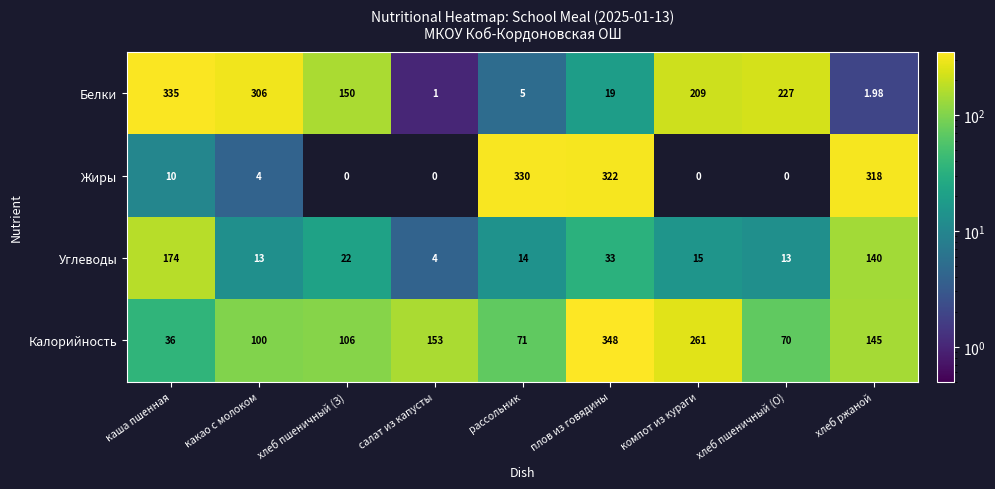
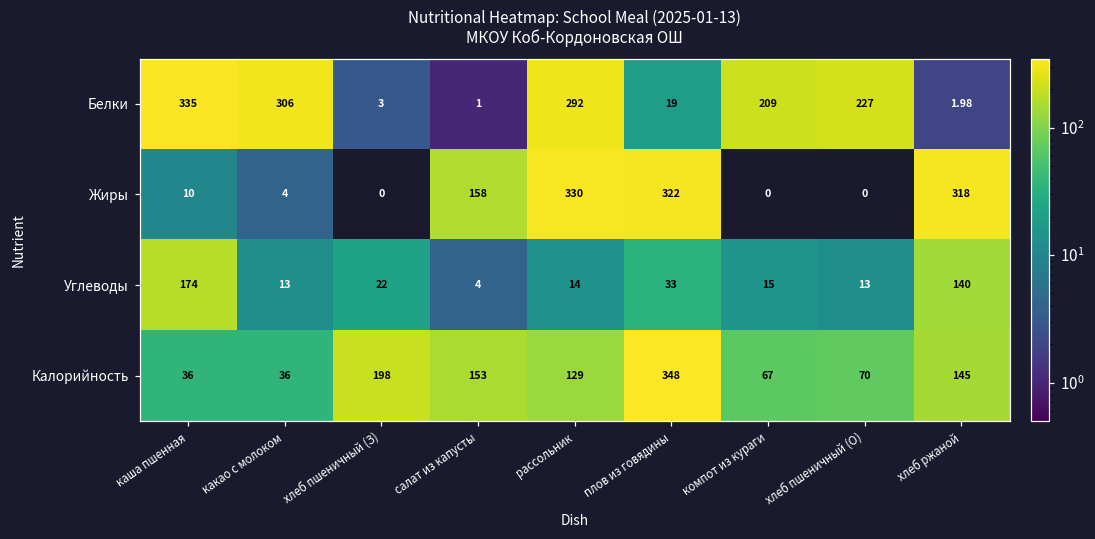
  {
    "Белки": {
      "каша пшенная": 335,
      "какао с молоком": 306,
-     "хлеб пшеничный (З)": 150,
+     "хлеб пшеничный (З)": 3,
      "салат из капусты": 1,
-     "рассольник": 5,
+     "рассольник": 292,
      "плов из говядины": 19,
      "компот из кураги": 209,
      "хлеб пшеничный (О)": 227,
      "хлеб ржаной": 1.98
    },
    "Жиры": {
      "каша пшенная": 10,
      "какао с молоком": 4,
      "хлеб пшеничный (З)": 0,
-     "салат из капусты": 0,
+     "салат из капусты": 158,
      "рассольник": 330,
      "плов из говядины": 322,
      "компот из кураги": 0,
      "хлеб пшеничный (О)": 0,
      "хлеб ржаной": 318
    },
    "Углеводы": {
      "каша пшенная": 174,
      "какао с молоком": 13,
      "хлеб пшеничный (З)": 22,
      "салат из капусты": 4,
      "рассольник": 14,
      "плов из говядины": 33,
      "компот из кураги": 15,
      "хлеб пшеничный (О)": 13,
      "хлеб ржаной": 140
    },
    "Калорийность": {
      "каша пшенная": 36,
-     "какао с молоком": 100,
-     "хлеб пшеничный (З)": 106,
+     "какао с молоком": 36,
+     "хлеб пшеничный (З)": 198,
      "салат из капусты": 153,
-     "рассольник": 71,
+     "рассольник": 129,
      "плов из говядины": 348,
-     "компот из кураги": 261,
+     "компот из кураги": 67,
      "хлеб пшеничный (О)": 70,
      "хлеб ржаной": 145
    }
  }
